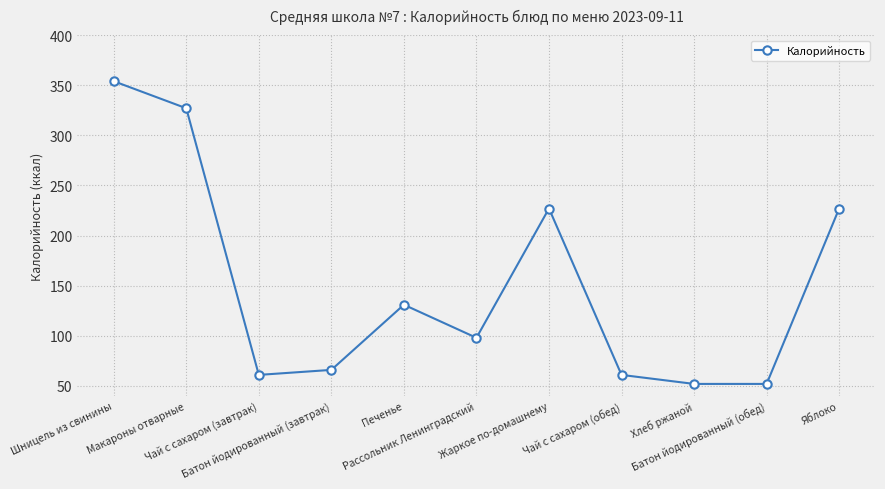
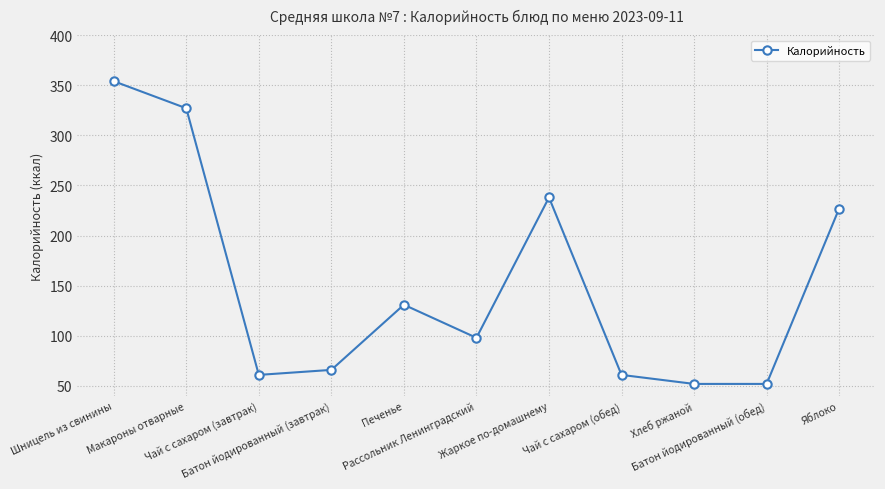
  {
    "Шницель из свинины": 354,
    "Макароны отварные": 327,
    "Чай с сахаром (завтрак)": 61,
    "Батон йодированный (завтрак)": 66,
    "Печенье": 131,
    "Рассольник Ленинградский": 98,
-   "Жаркое по-домашнему": 227,
+   "Жаркое по-домашнему": 238,
    "Чай с сахаром (обед)": 61,
    "Хлеб ржаной": 52,
    "Батон йодированный (обед)": 52,
    "Яблоко": 227
  }
